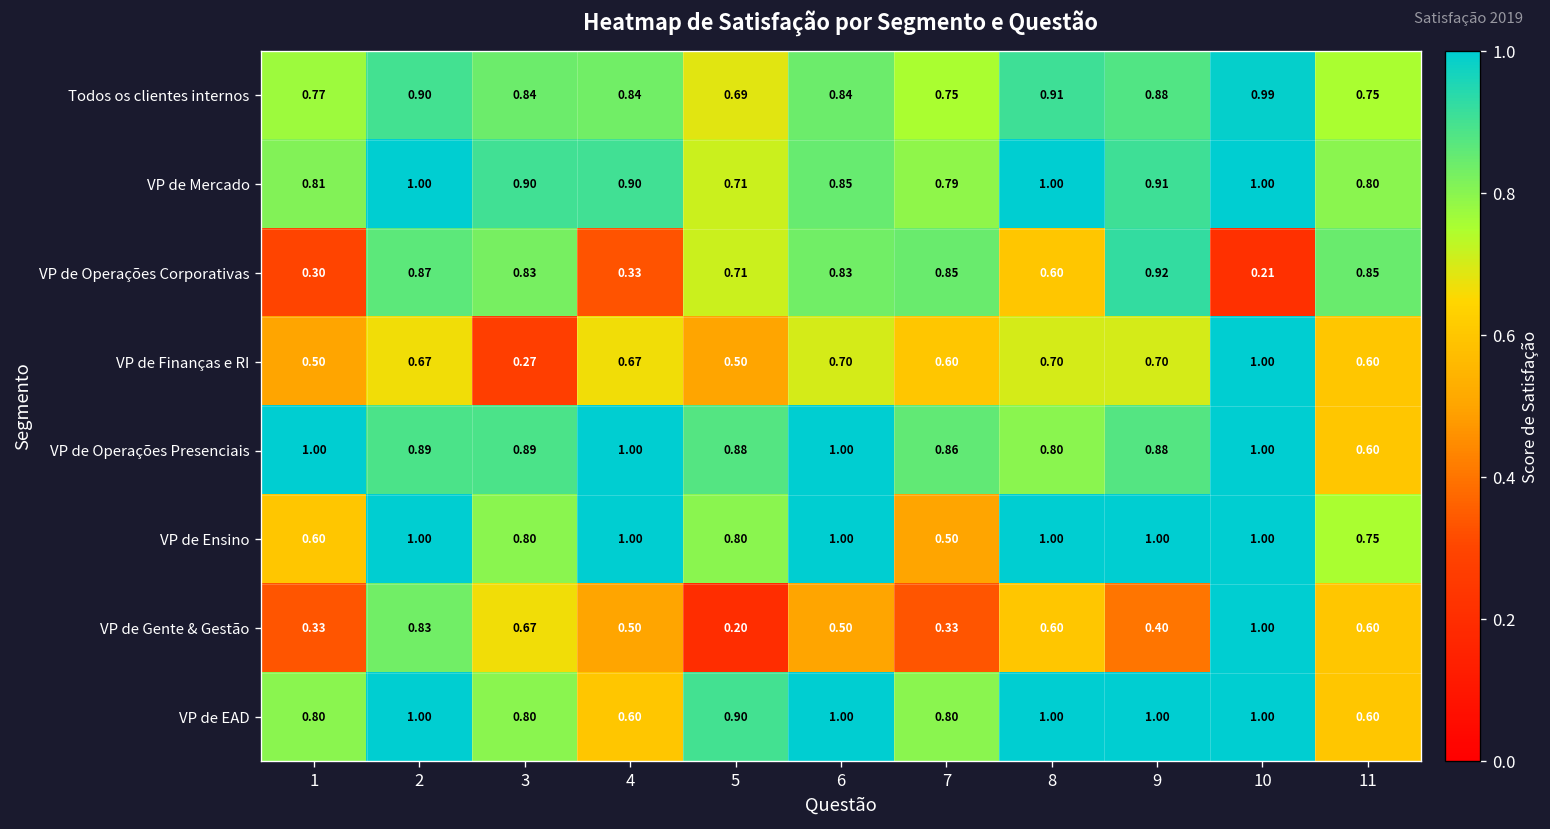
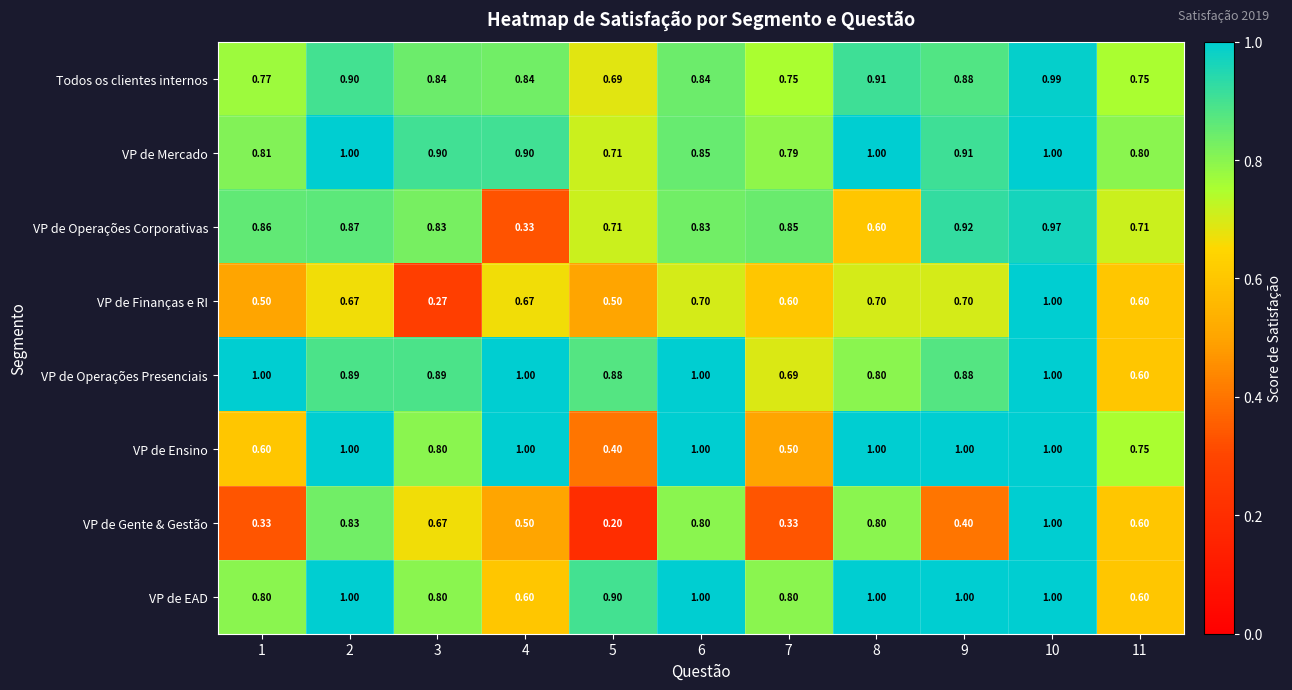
  {
    "Todos os clientes internos": {
      "1": 0.77,
      "2": 0.90,
      "3": 0.84,
      "4": 0.84,
      "5": 0.69,
      "6": 0.84,
      "7": 0.75,
      "8": 0.91,
      "9": 0.88,
      "10": 0.99,
      "11": 0.75
    },
    "VP de Mercado": {
      "1": 0.81,
      "2": 1.00,
      "3": 0.90,
      "4": 0.90,
      "5": 0.71,
      "6": 0.85,
      "7": 0.79,
      "8": 1.00,
      "9": 0.91,
      "10": 1.00,
      "11": 0.80
    },
    "VP de Operações Corporativas": {
-     "1": 0.30,
+     "1": 0.86,
      "2": 0.87,
      "3": 0.83,
      "4": 0.33,
      "5": 0.71,
      "6": 0.83,
      "7": 0.85,
      "8": 0.60,
      "9": 0.92,
-     "10": 0.21,
-     "11": 0.85
+     "10": 0.97,
+     "11": 0.71
    },
    "VP de Finanças e RI": {
      "1": 0.50,
      "2": 0.67,
      "3": 0.27,
      "4": 0.67,
      "5": 0.50,
      "6": 0.70,
      "7": 0.60,
      "8": 0.70,
      "9": 0.70,
      "10": 1.00,
      "11": 0.60
    },
    "VP de Operações Presenciais": {
      "1": 1.00,
      "2": 0.89,
      "3": 0.89,
      "4": 1.00,
      "5": 0.88,
      "6": 1.00,
-     "7": 0.86,
+     "7": 0.69,
      "8": 0.80,
      "9": 0.88,
      "10": 1.00,
      "11": 0.60
    },
    "VP de Ensino": {
      "1": 0.60,
      "2": 1.00,
      "3": 0.80,
      "4": 1.00,
-     "5": 0.80,
+     "5": 0.40,
      "6": 1.00,
      "7": 0.50,
      "8": 1.00,
      "9": 1.00,
      "10": 1.00,
      "11": 0.75
    },
    "VP de Gente & Gestão": {
      "1": 0.33,
      "2": 0.83,
      "3": 0.67,
      "4": 0.50,
      "5": 0.20,
-     "6": 0.50,
+     "6": 0.80,
      "7": 0.33,
-     "8": 0.60,
+     "8": 0.80,
      "9": 0.40,
      "10": 1.00,
      "11": 0.60
    },
    "VP de EAD": {
      "1": 0.80,
      "2": 1.00,
      "3": 0.80,
      "4": 0.60,
      "5": 0.90,
      "6": 1.00,
      "7": 0.80,
      "8": 1.00,
      "9": 1.00,
      "10": 1.00,
      "11": 0.60
    }
  }
